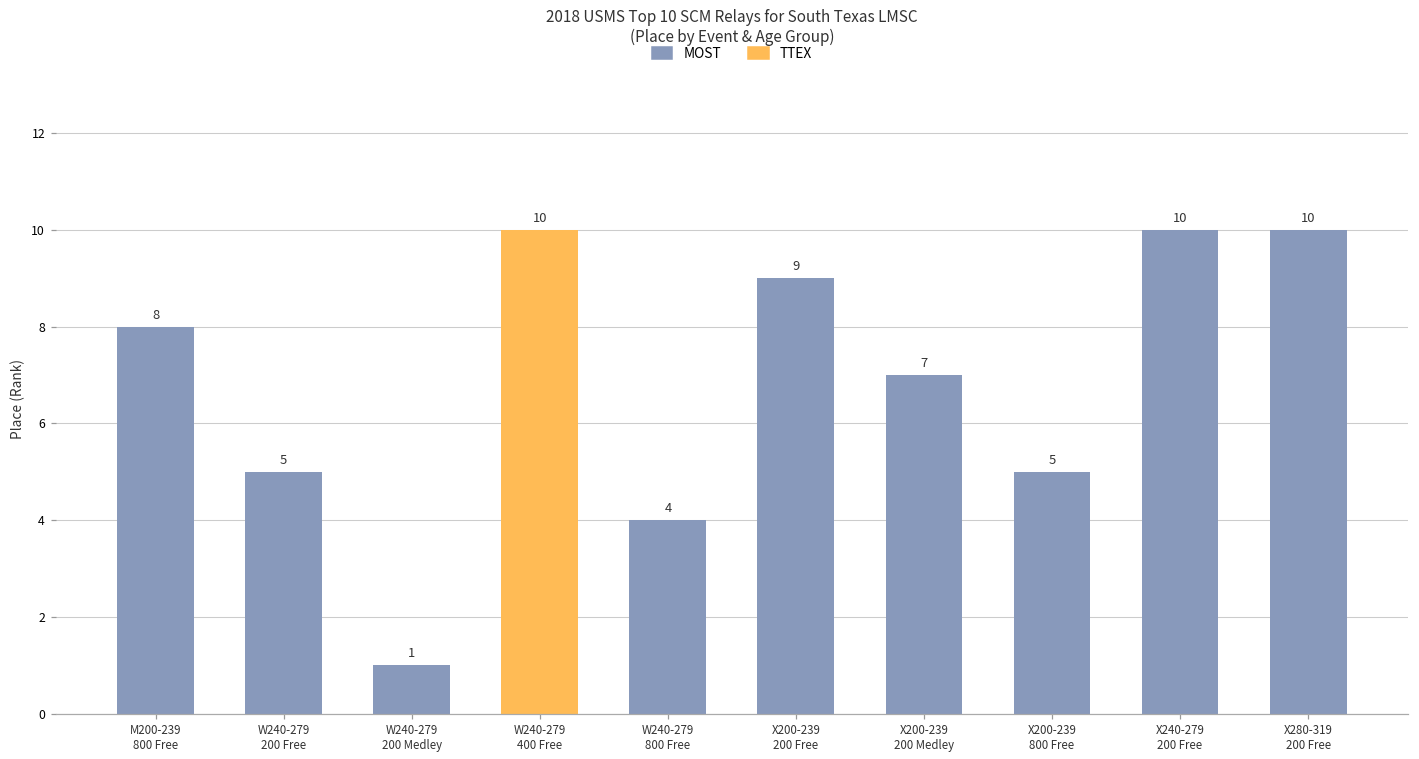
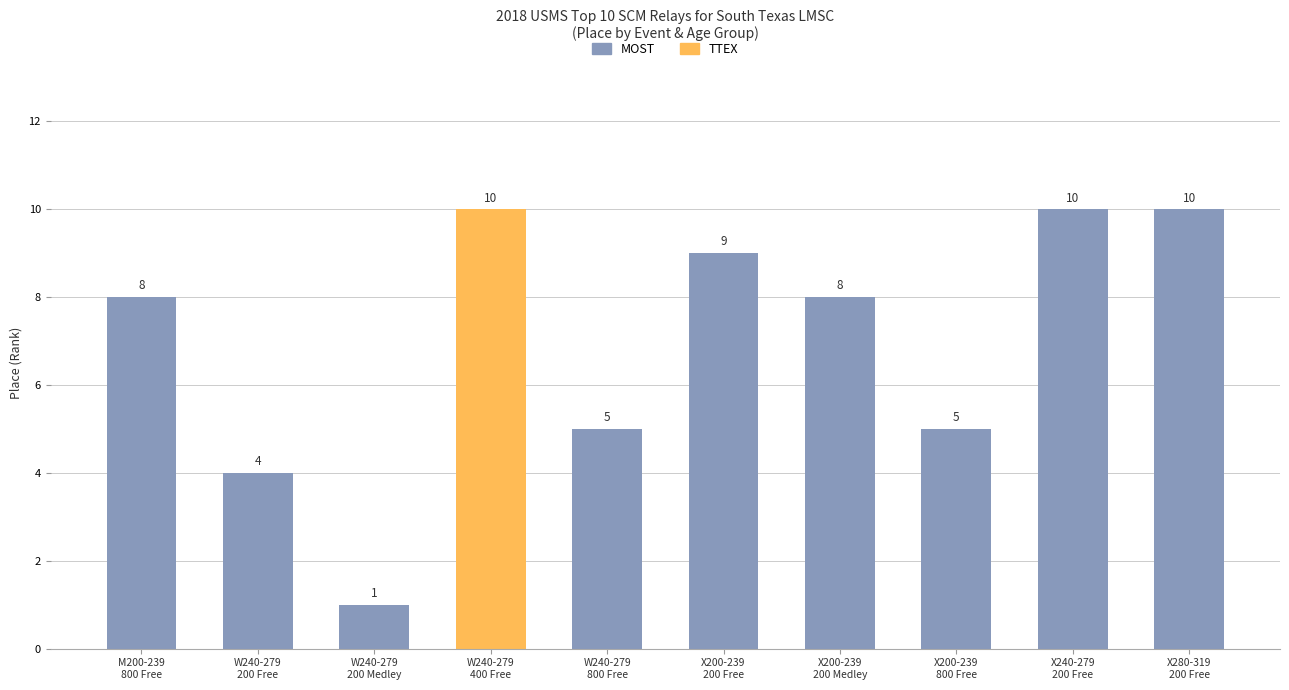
  {
    "M200-239 800 Free": 8,
-   "W240-279 200 Free": 5,
+   "W240-279 200 Free": 4,
    "W240-279 200 Medley": 1,
    "W240-279 400 Free": 10,
-   "W240-279 800 Free": 4,
+   "W240-279 800 Free": 5,
    "X200-239 200 Free": 9,
-   "X200-239 200 Medley": 7,
+   "X200-239 200 Medley": 8,
    "X200-239 800 Free": 5,
    "X240-279 200 Free": 10,
    "X280-319 200 Free": 10
  }
